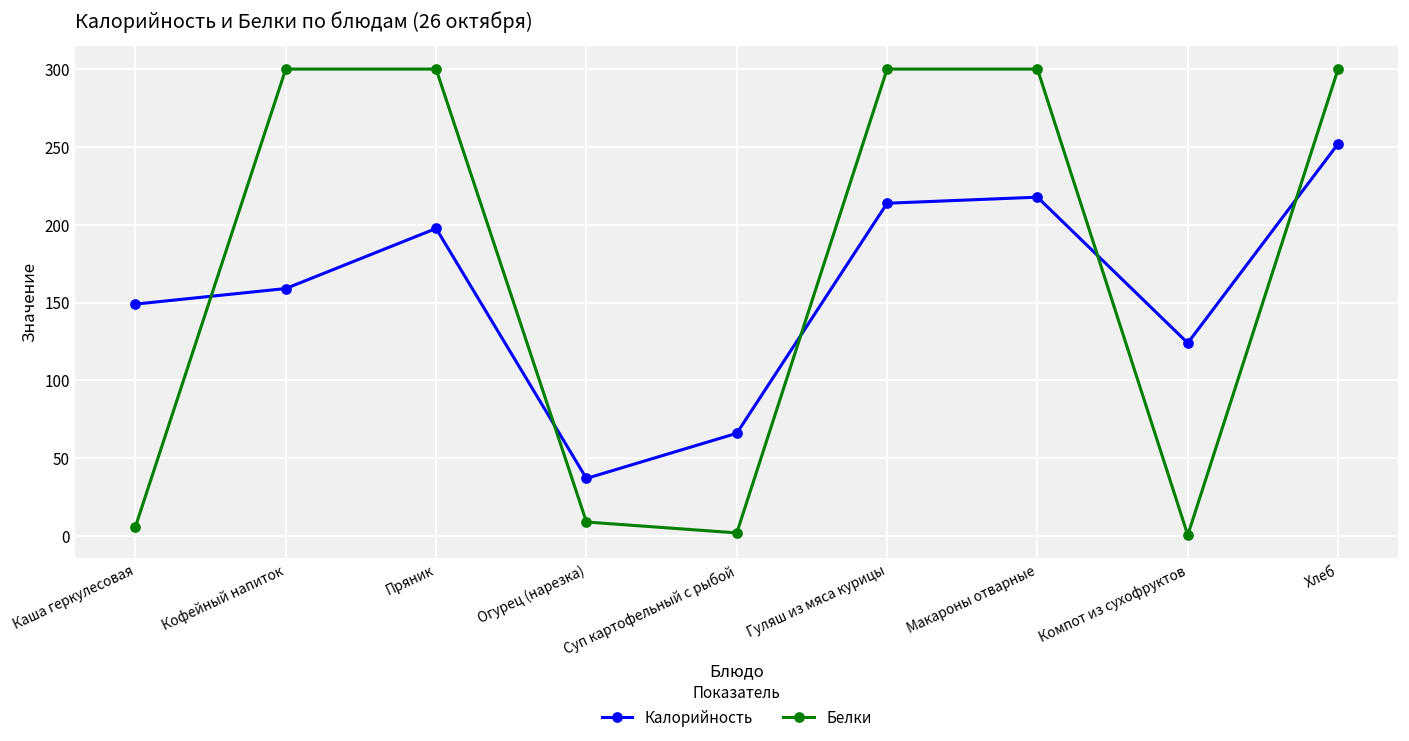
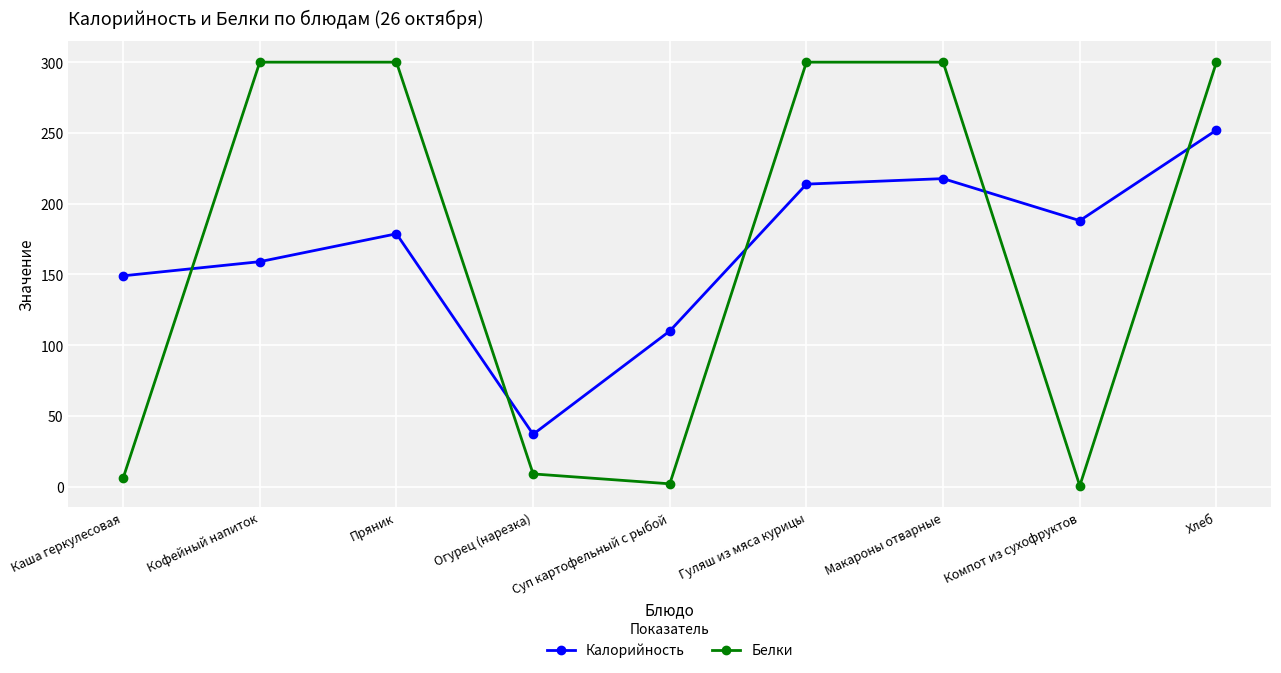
  {
    "Калорийность": {
      "Каша геркулесовая": 149,
      "Кофейный напиток": 159,
-     "Пряник": 198,
+     "Пряник": 179,
      "Огурец (нарезка)": 37,
-     "Суп картофельный с рыбой": 66,
+     "Суп картофельный с рыбой": 110,
      "Гуляш из мяса курицы": 214,
      "Макароны отварные": 218,
-     "Компот из сухофруктов": 124,
+     "Компот из сухофруктов": 188,
      "Хлеб": 252
    },
    "Белки": {
      "Каша геркулесовая": 6,
      "Кофейный напиток": 300,
      "Пряник": 300,
      "Огурец (нарезка)": 9,
      "Суп картофельный с рыбой": 2,
      "Гуляш из мяса курицы": 300,
      "Макароны отварные": 300,
      "Компот из сухофруктов": 1,
      "Хлеб": 300
    }
  }
